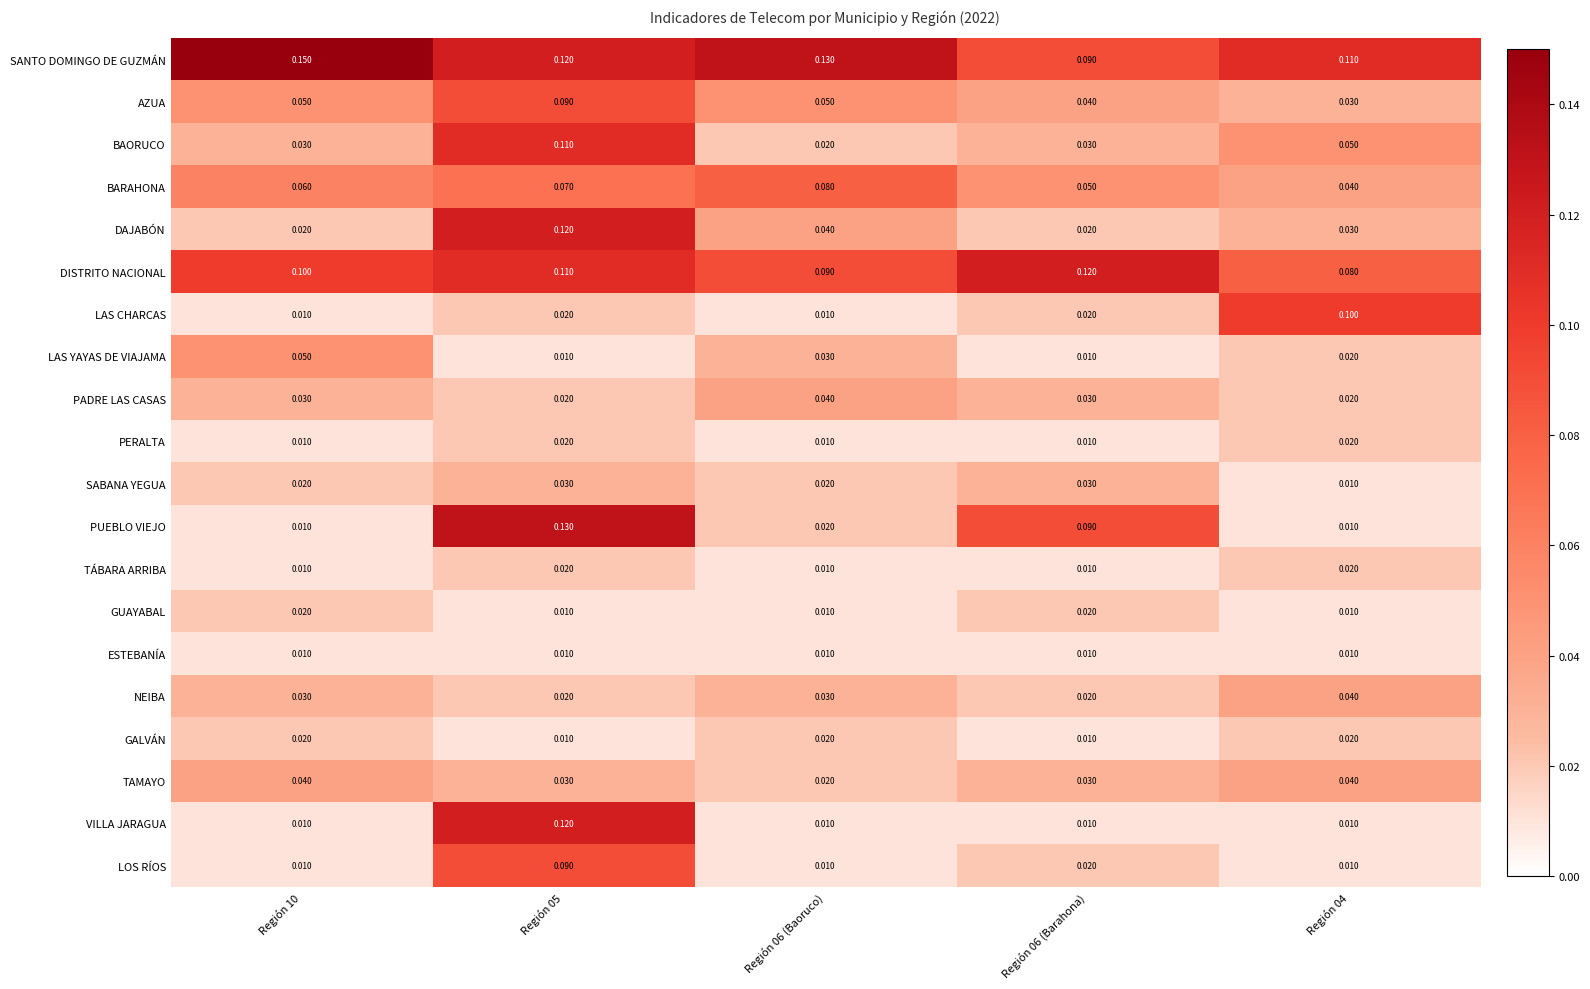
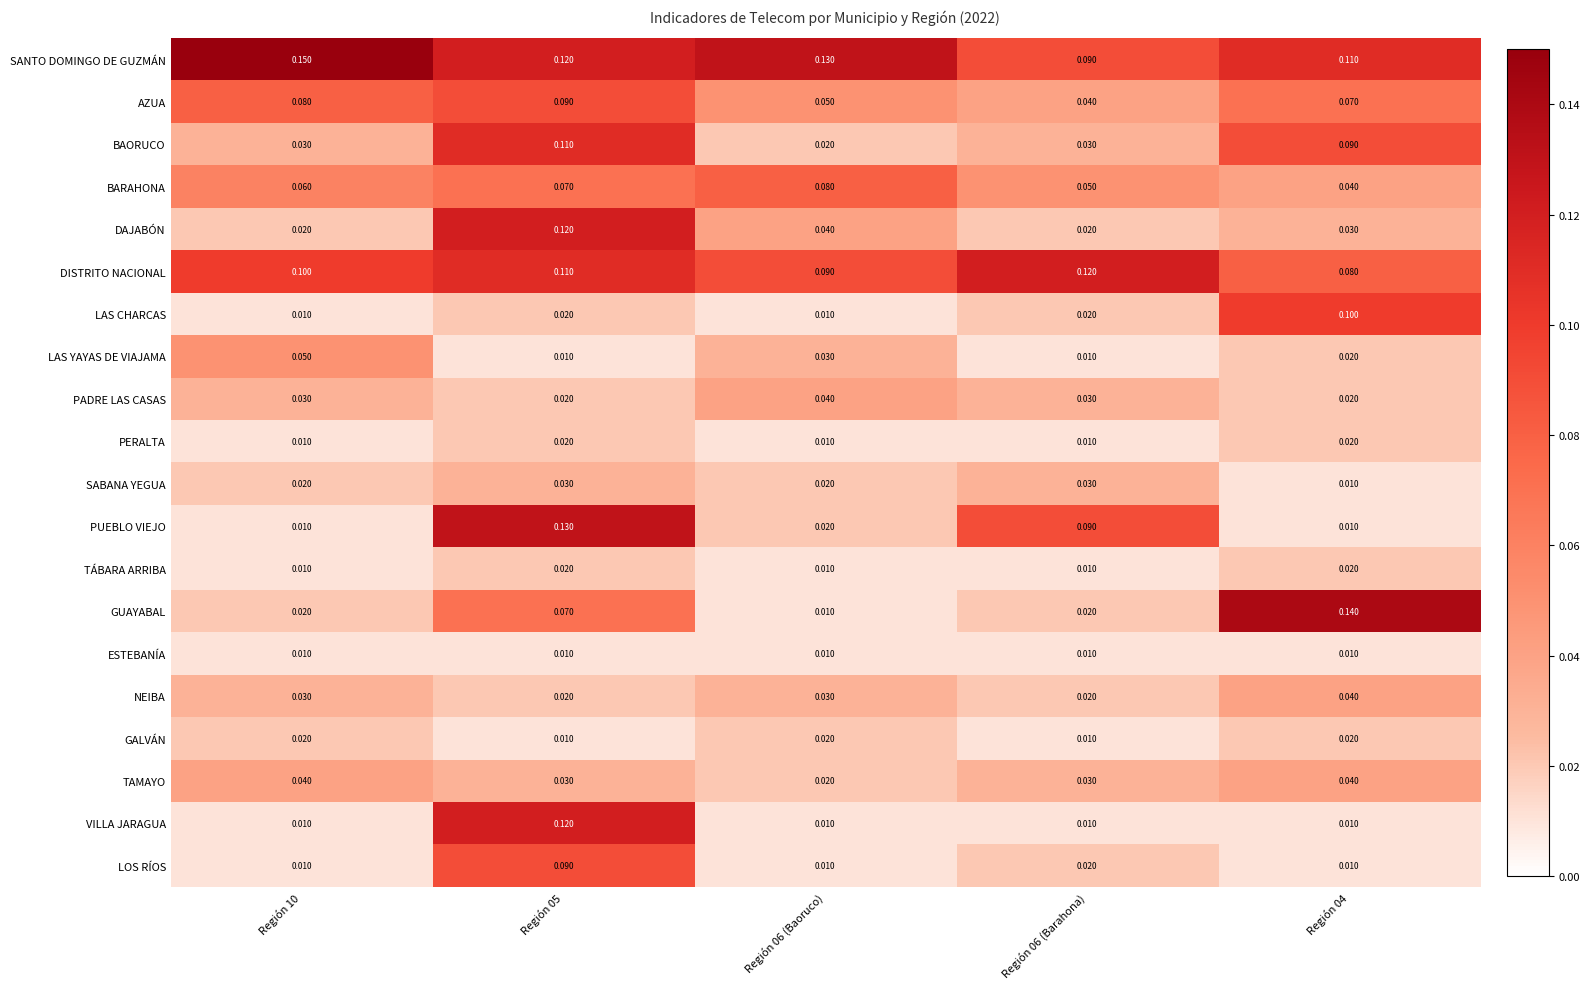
  {
    "SANTO DOMINGO DE GUZMÁN": {
      "Región 10": 0.150,
      "Región 05": 0.120,
      "Región 06 (Baoruco)": 0.130,
      "Región 06 (Barahona)": 0.090,
      "Región 04": 0.110
    },
    "AZUA": {
-     "Región 10": 0.050,
+     "Región 10": 0.080,
      "Región 05": 0.090,
      "Región 06 (Baoruco)": 0.050,
      "Región 06 (Barahona)": 0.040,
-     "Región 04": 0.030
+     "Región 04": 0.070
    },
    "BAORUCO": {
      "Región 10": 0.030,
      "Región 05": 0.110,
      "Región 06 (Baoruco)": 0.020,
      "Región 06 (Barahona)": 0.030,
-     "Región 04": 0.050
+     "Región 04": 0.090
    },
    "BARAHONA": {
      "Región 10": 0.060,
      "Región 05": 0.070,
      "Región 06 (Baoruco)": 0.080,
      "Región 06 (Barahona)": 0.050,
      "Región 04": 0.040
    },
    "DAJABÓN": {
      "Región 10": 0.020,
      "Región 05": 0.120,
      "Región 06 (Baoruco)": 0.040,
      "Región 06 (Barahona)": 0.020,
      "Región 04": 0.030
    },
    "DISTRITO NACIONAL": {
      "Región 10": 0.100,
      "Región 05": 0.110,
      "Región 06 (Baoruco)": 0.090,
      "Región 06 (Barahona)": 0.120,
      "Región 04": 0.080
    },
    "LAS CHARCAS": {
      "Región 10": 0.010,
      "Región 05": 0.020,
      "Región 06 (Baoruco)": 0.010,
      "Región 06 (Barahona)": 0.020,
      "Región 04": 0.100
    },
    "LAS YAYAS DE VIAJAMA": {
      "Región 10": 0.050,
      "Región 05": 0.010,
      "Región 06 (Baoruco)": 0.030,
      "Región 06 (Barahona)": 0.010,
      "Región 04": 0.020
    },
    "PADRE LAS CASAS": {
      "Región 10": 0.030,
      "Región 05": 0.020,
      "Región 06 (Baoruco)": 0.040,
      "Región 06 (Barahona)": 0.030,
      "Región 04": 0.020
    },
    "PERALTA": {
      "Región 10": 0.010,
      "Región 05": 0.020,
      "Región 06 (Baoruco)": 0.010,
      "Región 06 (Barahona)": 0.010,
      "Región 04": 0.020
    },
    "SABANA YEGUA": {
      "Región 10": 0.020,
      "Región 05": 0.030,
      "Región 06 (Baoruco)": 0.020,
      "Región 06 (Barahona)": 0.030,
      "Región 04": 0.010
    },
    "PUEBLO VIEJO": {
      "Región 10": 0.010,
      "Región 05": 0.130,
      "Región 06 (Baoruco)": 0.020,
      "Región 06 (Barahona)": 0.090,
      "Región 04": 0.010
    },
    "TÁBARA ARRIBA": {
      "Región 10": 0.010,
      "Región 05": 0.020,
      "Región 06 (Baoruco)": 0.010,
      "Región 06 (Barahona)": 0.010,
      "Región 04": 0.020
    },
    "GUAYABAL": {
      "Región 10": 0.020,
-     "Región 05": 0.010,
+     "Región 05": 0.070,
      "Región 06 (Baoruco)": 0.010,
      "Región 06 (Barahona)": 0.020,
-     "Región 04": 0.010
+     "Región 04": 0.140
    },
    "ESTEBANÍA": {
      "Región 10": 0.010,
      "Región 05": 0.010,
      "Región 06 (Baoruco)": 0.010,
      "Región 06 (Barahona)": 0.010,
      "Región 04": 0.010
    },
    "NEIBA": {
      "Región 10": 0.030,
      "Región 05": 0.020,
      "Región 06 (Baoruco)": 0.030,
      "Región 06 (Barahona)": 0.020,
      "Región 04": 0.040
    },
    "GALVÁN": {
      "Región 10": 0.020,
      "Región 05": 0.010,
      "Región 06 (Baoruco)": 0.020,
      "Región 06 (Barahona)": 0.010,
      "Región 04": 0.020
    },
    "TAMAYO": {
      "Región 10": 0.040,
      "Región 05": 0.030,
      "Región 06 (Baoruco)": 0.020,
      "Región 06 (Barahona)": 0.030,
      "Región 04": 0.040
    },
    "VILLA JARAGUA": {
      "Región 10": 0.010,
      "Región 05": 0.120,
      "Región 06 (Baoruco)": 0.010,
      "Región 06 (Barahona)": 0.010,
      "Región 04": 0.010
    },
    "LOS RÍOS": {
      "Región 10": 0.010,
      "Región 05": 0.090,
      "Región 06 (Baoruco)": 0.010,
      "Región 06 (Barahona)": 0.020,
      "Región 04": 0.010
    }
  }
